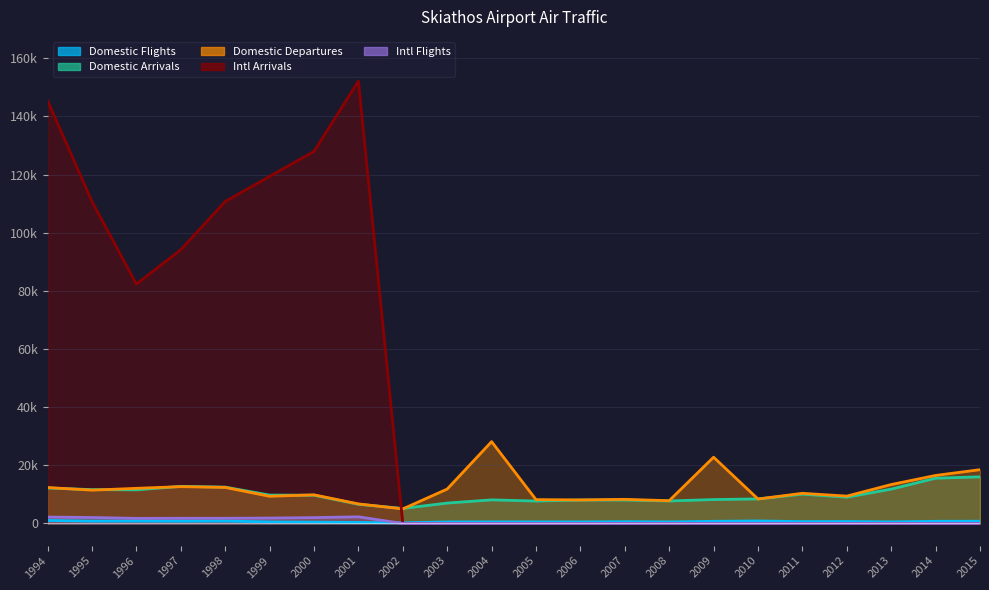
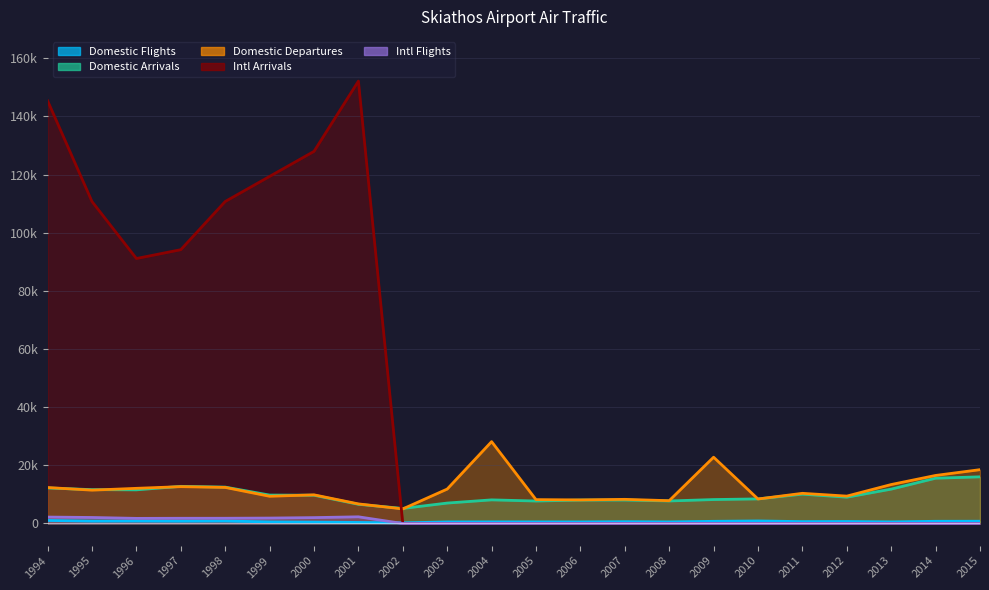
  {
    "Domestic Departures": {
      "2003": 12000,
      "2004": 28000,
      "2009": 23000,
      "2013": 13000,
      "2014": 17000,
      "2015": 19000
    },
    "Intl Arrivals": {
      "1994": 145000,
      "1995": 111000,
-     "1996": 82000,
+     "1996": 91000,
      "1997": 94000,
      "1998": 111000,
      "1999": 119000,
      "2000": 128000,
      "2001": 152000
    },
    "Intl Flights": {
      "1994": 2000,
      "1995": 2000,
      "1996": 2000,
      "1997": 2000,
      "1998": 2000,
      "1999": 2000,
      "2000": 2000,
      "2001": 2000
    }
  }
